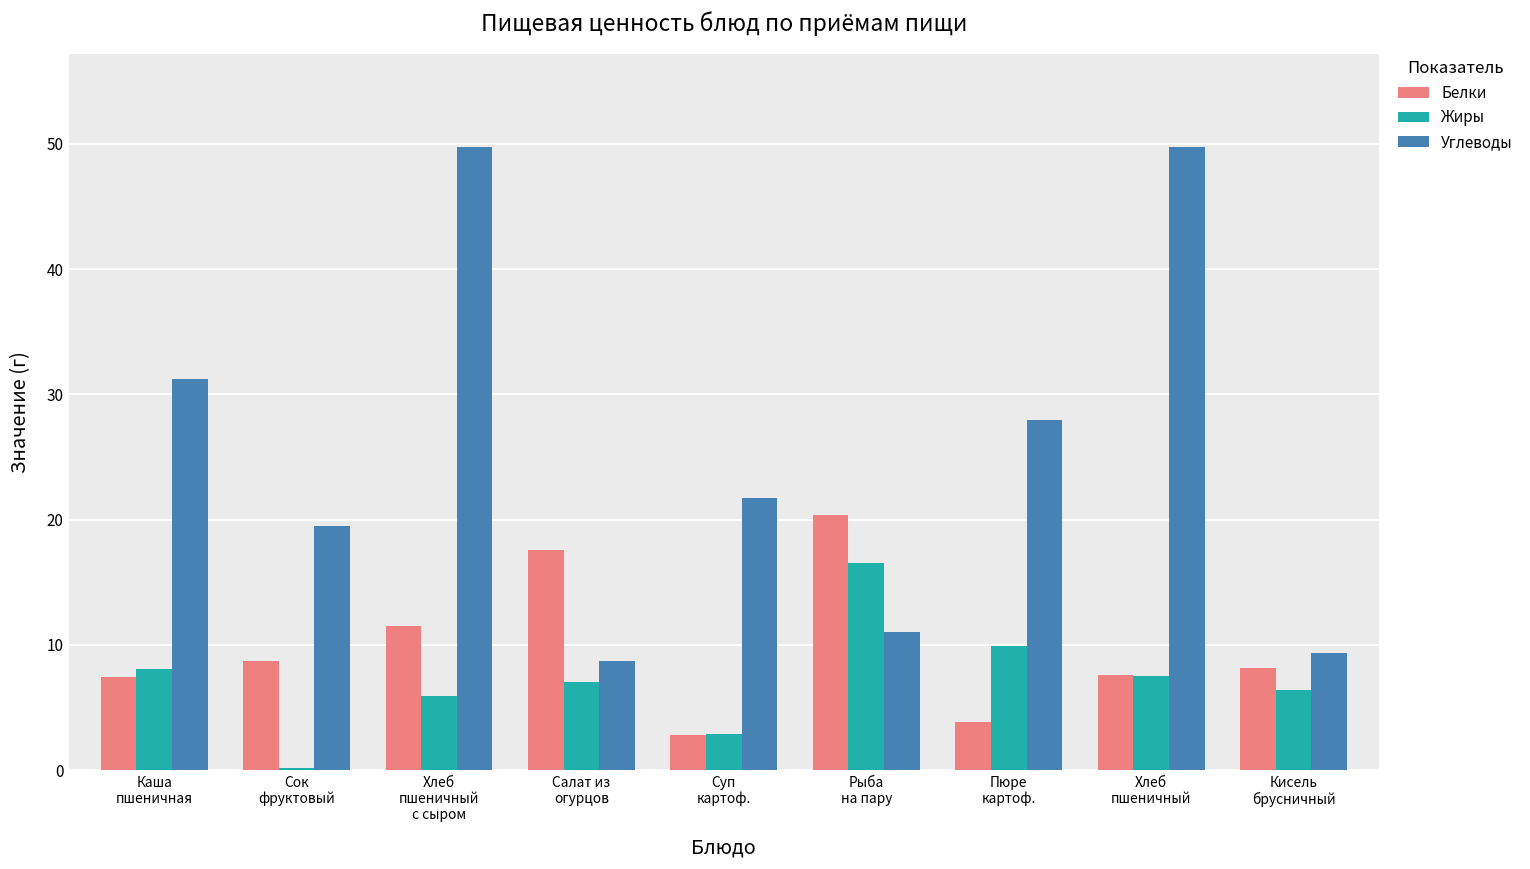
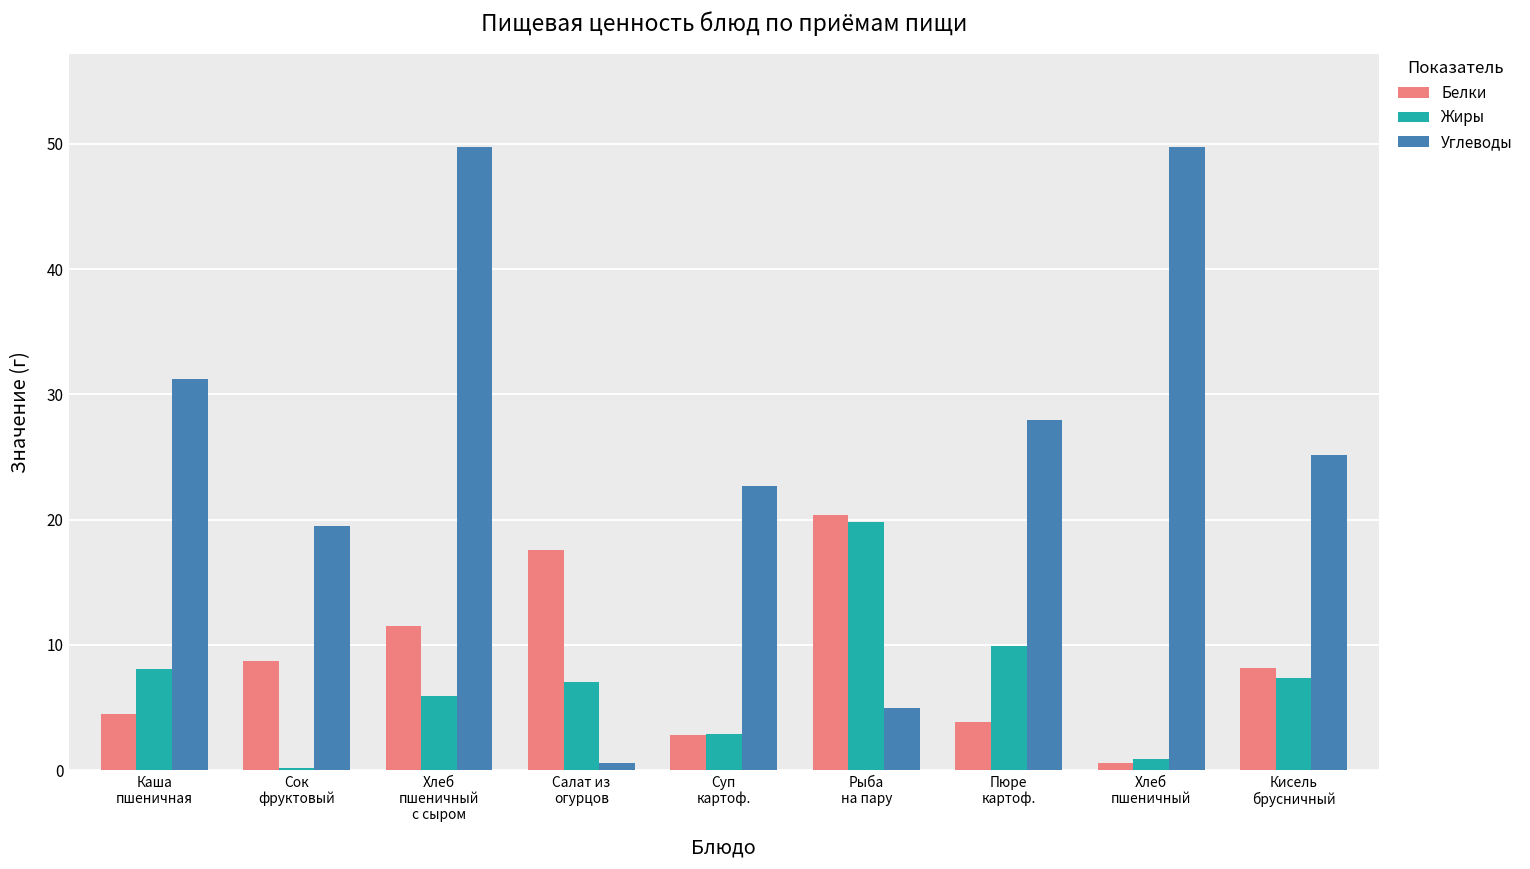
  {
    "Белки": {
-     "Каша пшеничная": 7.4,
+     "Каша пшеничная": 4.5,
      "Сок фруктовый": 8.7,
      "Хлеб пшеничный с сыром": 11.5,
      "Салат из огурцов": 17.6,
      "Суп картоф.": 2.8,
      "Рыба на пару": 20.4,
      "Пюре картоф.": 3.8,
-     "Хлеб пшеничный": 7.6,
+     "Хлеб пшеничный": 0.6,
      "Кисель брусничный": 8.2
    },
    "Жиры": {
      "Каша пшеничная": 8.1,
      "Хлеб пшеничный с сыром": 5.9,
      "Салат из огурцов": 7.1,
      "Суп картоф.": 2.9,
-     "Рыба на пару": 16.6,
+     "Рыба на пару": 19.8,
      "Пюре картоф.": 9.9,
-     "Хлеб пшеничный": 7.5,
-     "Кисель брусничный": 6.4
+     "Хлеб пшеничный": 0.9,
+     "Кисель брусничный": 7.4
    },
    "Углеводы": {
      "Каша пшеничная": 31.3,
      "Сок фруктовый": 19.5,
      "Хлеб пшеничный с сыром": 49.7,
-     "Салат из огурцов": 8.7,
-     "Суп картоф.": 21.8,
-     "Рыба на пару": 11.1,
+     "Салат из огурцов": 0.6,
+     "Суп картоф.": 22.7,
+     "Рыба на пару": 5.0,
      "Пюре картоф.": 28.0,
      "Хлеб пшеничный": 49.7,
-     "Кисель брусничный": 9.4
+     "Кисель брусничный": 25.1
    }
  }
